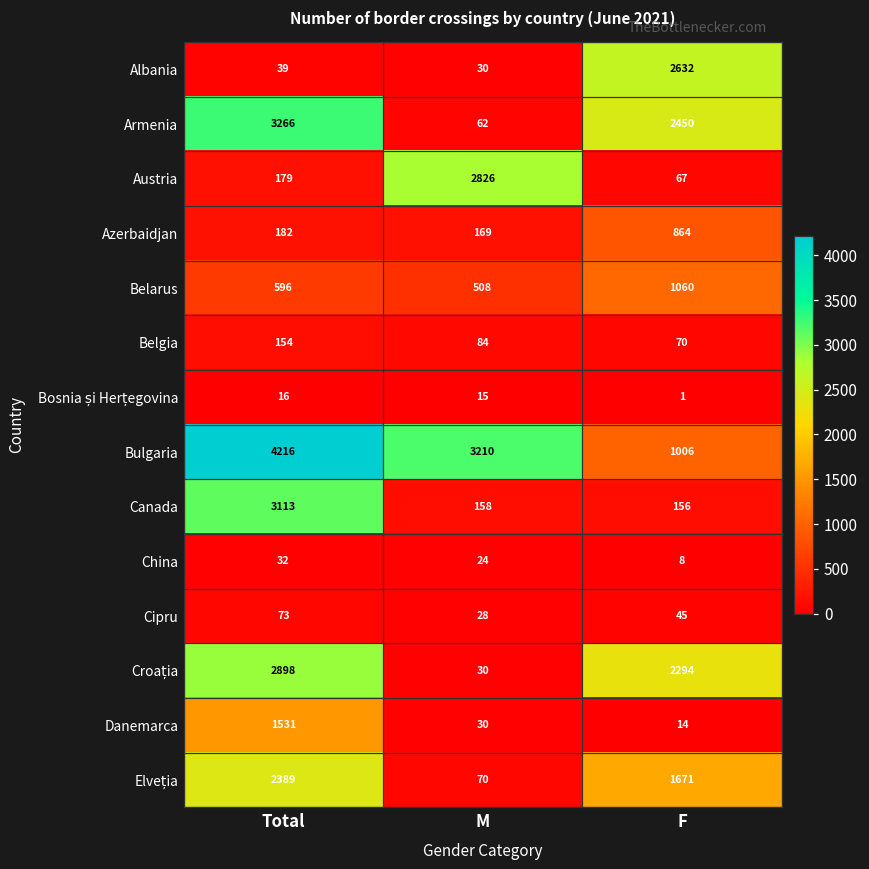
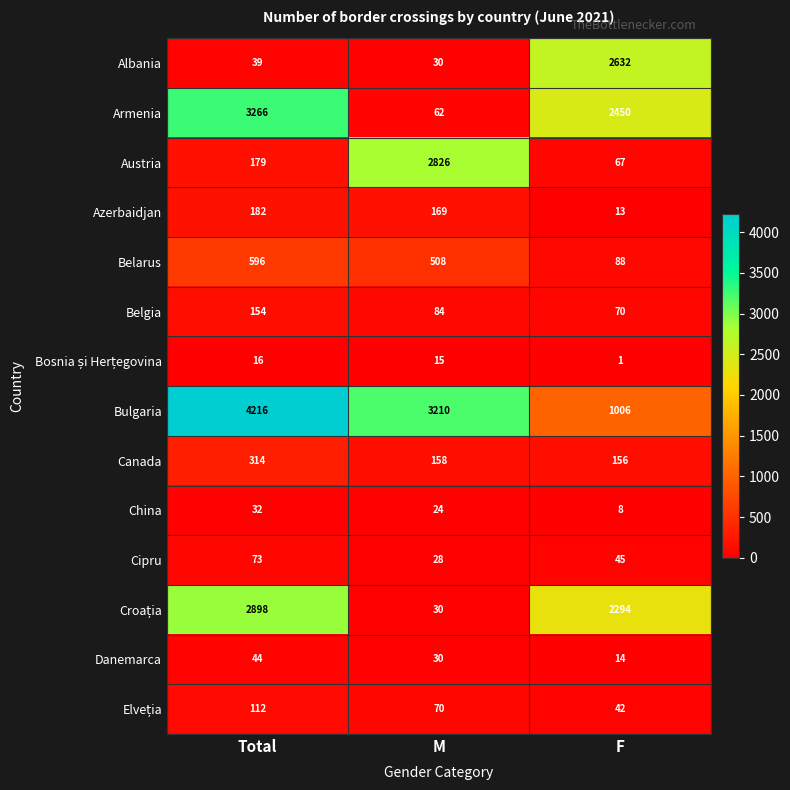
  {
    "Albania": {
      "Total": 39,
      "M": 30,
      "F": 2632
    },
    "Armenia": {
      "Total": 3266,
      "M": 62,
      "F": 2450
    },
    "Austria": {
      "Total": 179,
      "M": 2826,
      "F": 67
    },
    "Azerbaidjan": {
      "Total": 182,
      "M": 169,
-     "F": 864
+     "F": 13
    },
    "Belarus": {
      "Total": 596,
      "M": 508,
-     "F": 1060
+     "F": 88
    },
    "Belgia": {
      "Total": 154,
      "M": 84,
      "F": 70
    },
    "Bosnia și Herțegovina": {
      "Total": 16,
      "M": 15,
      "F": 1
    },
    "Bulgaria": {
      "Total": 4216,
      "M": 3210,
      "F": 1006
    },
    "Canada": {
-     "Total": 3113,
+     "Total": 314,
      "M": 158,
      "F": 156
    },
    "China": {
      "Total": 32,
      "M": 24,
      "F": 8
    },
    "Cipru": {
      "Total": 73,
      "M": 28,
      "F": 45
    },
    "Croația": {
      "Total": 2898,
      "M": 30,
      "F": 2294
    },
    "Danemarca": {
-     "Total": 1531,
+     "Total": 44,
      "M": 30,
      "F": 14
    },
    "Elveția": {
-     "Total": 2389,
+     "Total": 112,
      "M": 70,
-     "F": 1671
+     "F": 42
    }
  }
